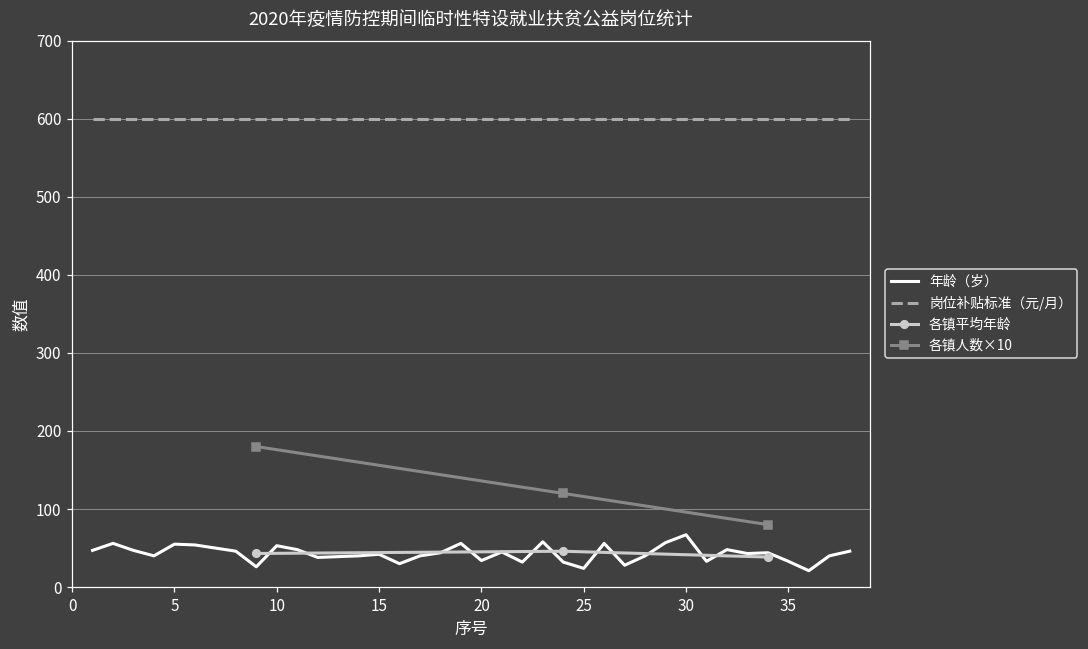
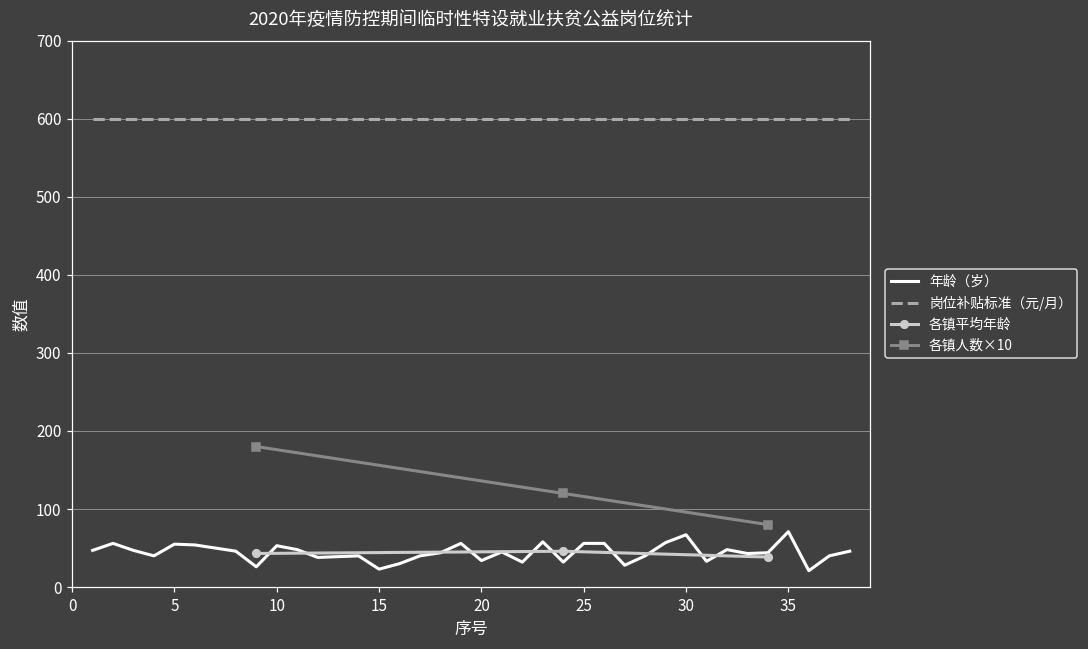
  {
    "年龄（岁）": {
      "5": 60,
      "10": 50,
-     "15": 40,
+     "15": 20,
      "20": 30,
-     "25": 20,
+     "25": 60,
      "30": 70,
-     "35": 30
+     "35": 70
    }
  }
